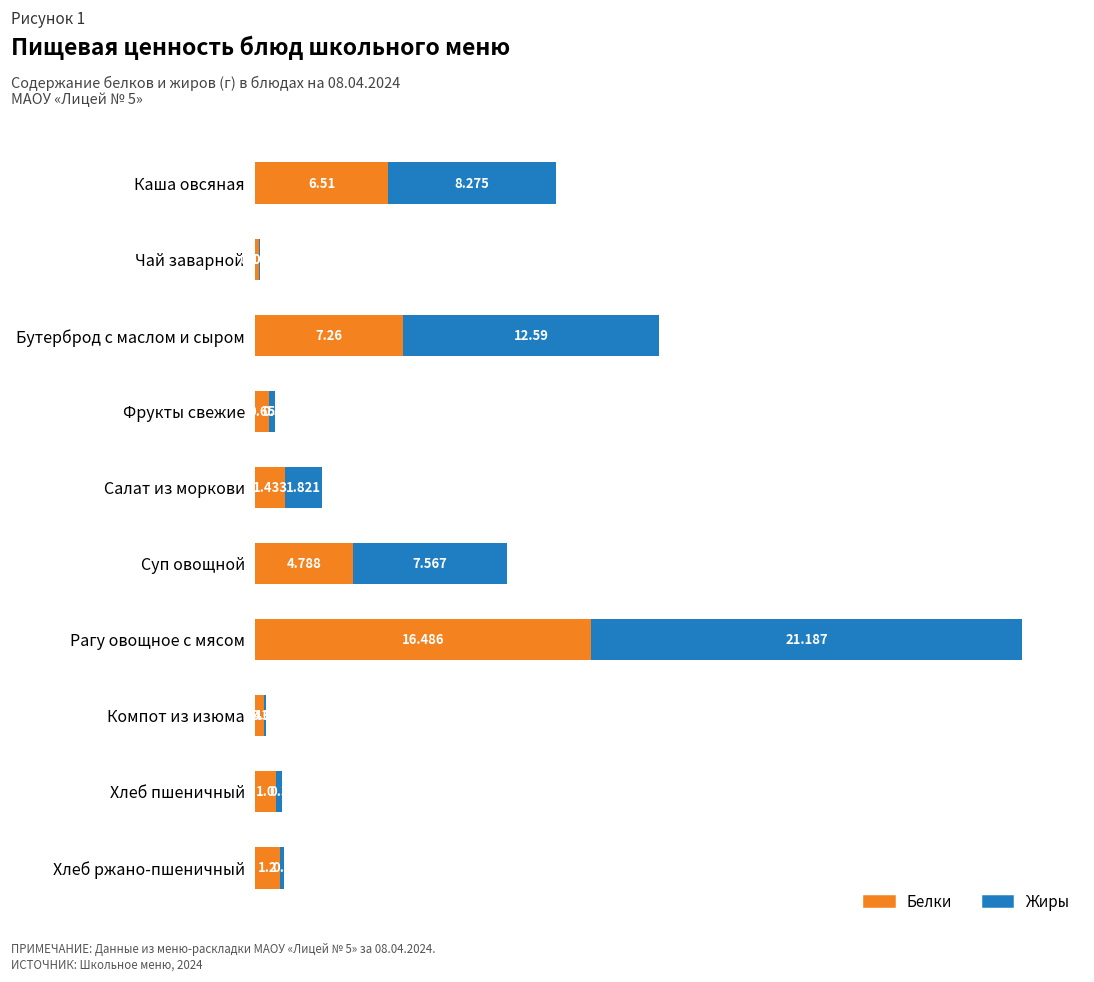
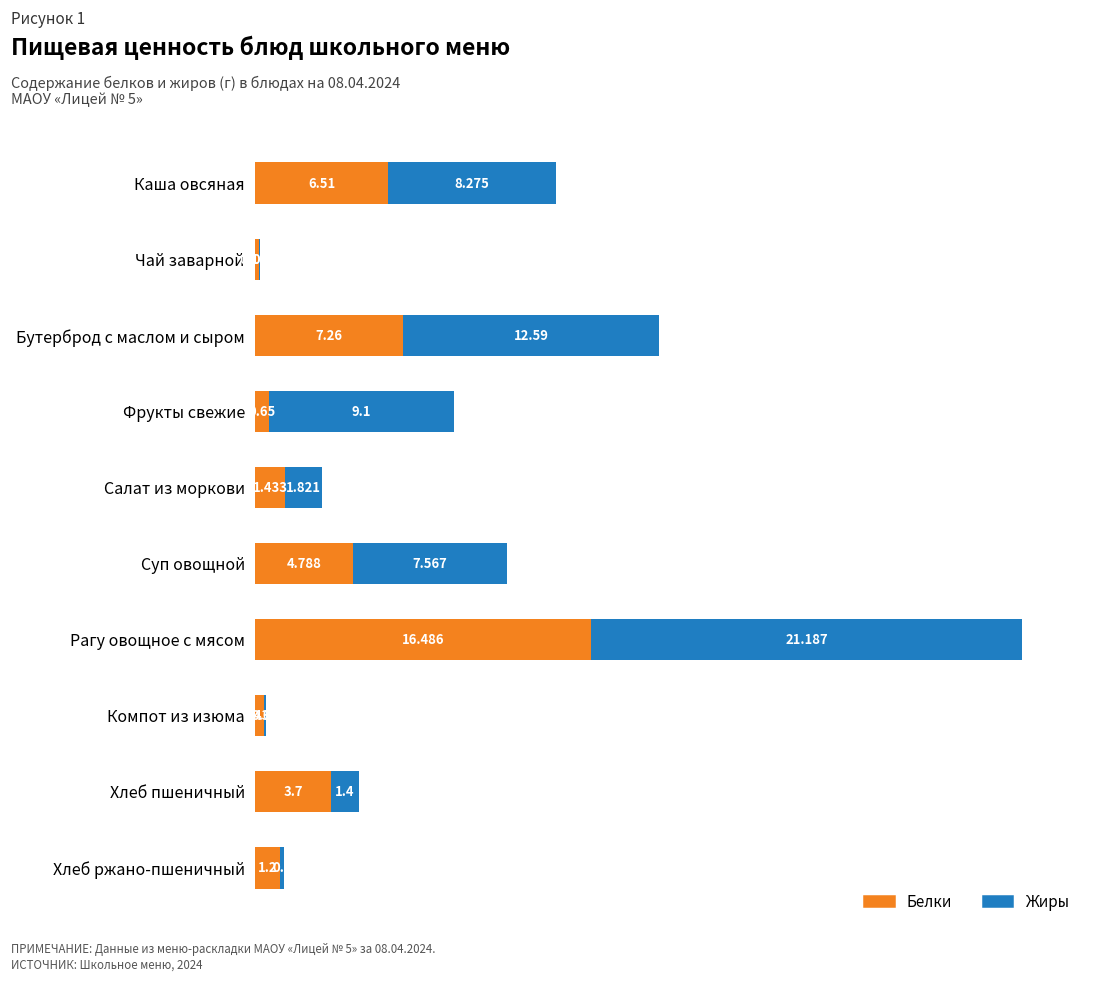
  {
    "Белки": {
      "Каша овсяная": 6.51,
      "Бутерброд с маслом и сыром": 7.26,
      "Фрукты свежие": 0.65,
      "Салат из моркови": 1.433,
      "Суп овощной": 4.788,
      "Рагу овощное с мясом": 16.486,
-     "Хлеб пшеничный": 1.0
+     "Хлеб пшеничный": 3.7
    },
    "Жиры": {
      "Каша овсяная": 8.275,
      "Бутерброд с маслом и сыром": 12.59,
-     "Фрукты свежие": 0.3,
+     "Фрукты свежие": 9.1,
      "Салат из моркови": 1.821,
      "Суп овощной": 7.567,
      "Рагу овощное с мясом": 21.187,
-     "Хлеб пшеничный": 0.3
+     "Хлеб пшеничный": 1.4
    }
  }
